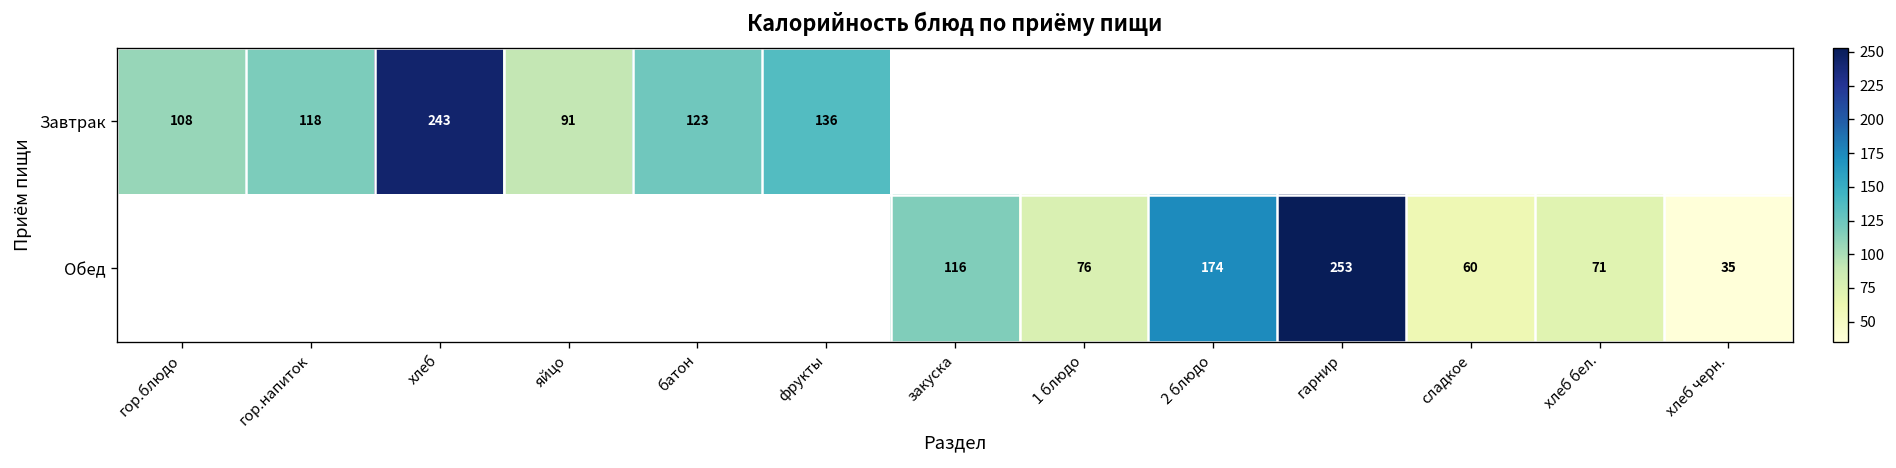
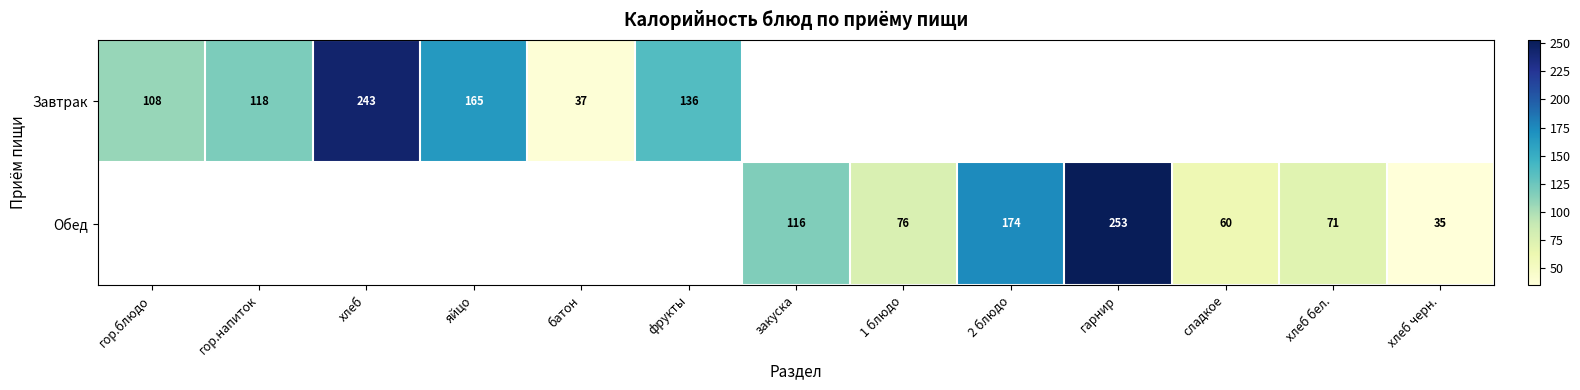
  {
    "Завтрак": {
      "гор.блюдо": 108,
      "гор.напиток": 118,
      "хлеб": 243,
-     "яйцо": 91,
-     "батон": 123,
+     "яйцо": 165,
+     "батон": 37,
      "фрукты": 136
    },
    "Обед": {
      "закуска": 116,
      "1 блюдо": 76,
      "2 блюдо": 174,
      "гарнир": 253,
      "сладкое": 60,
      "хлеб бел.": 71,
      "хлеб черн.": 35
    }
  }
